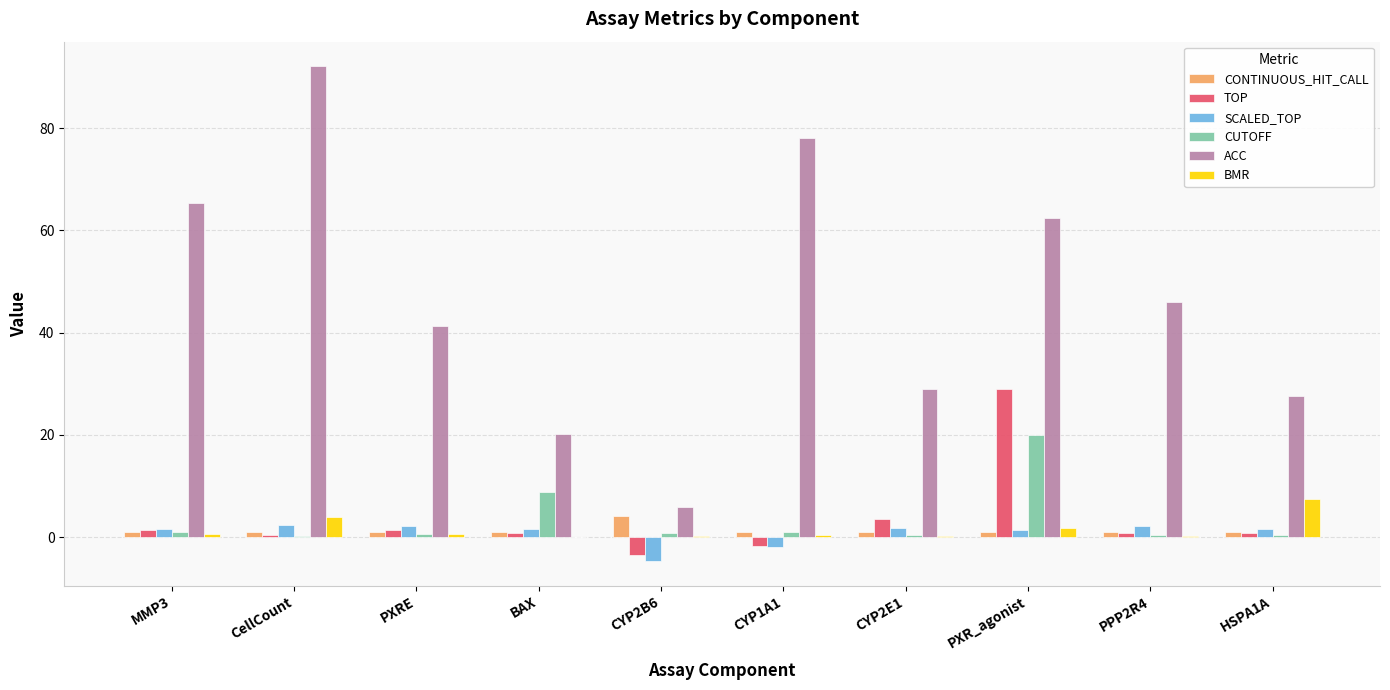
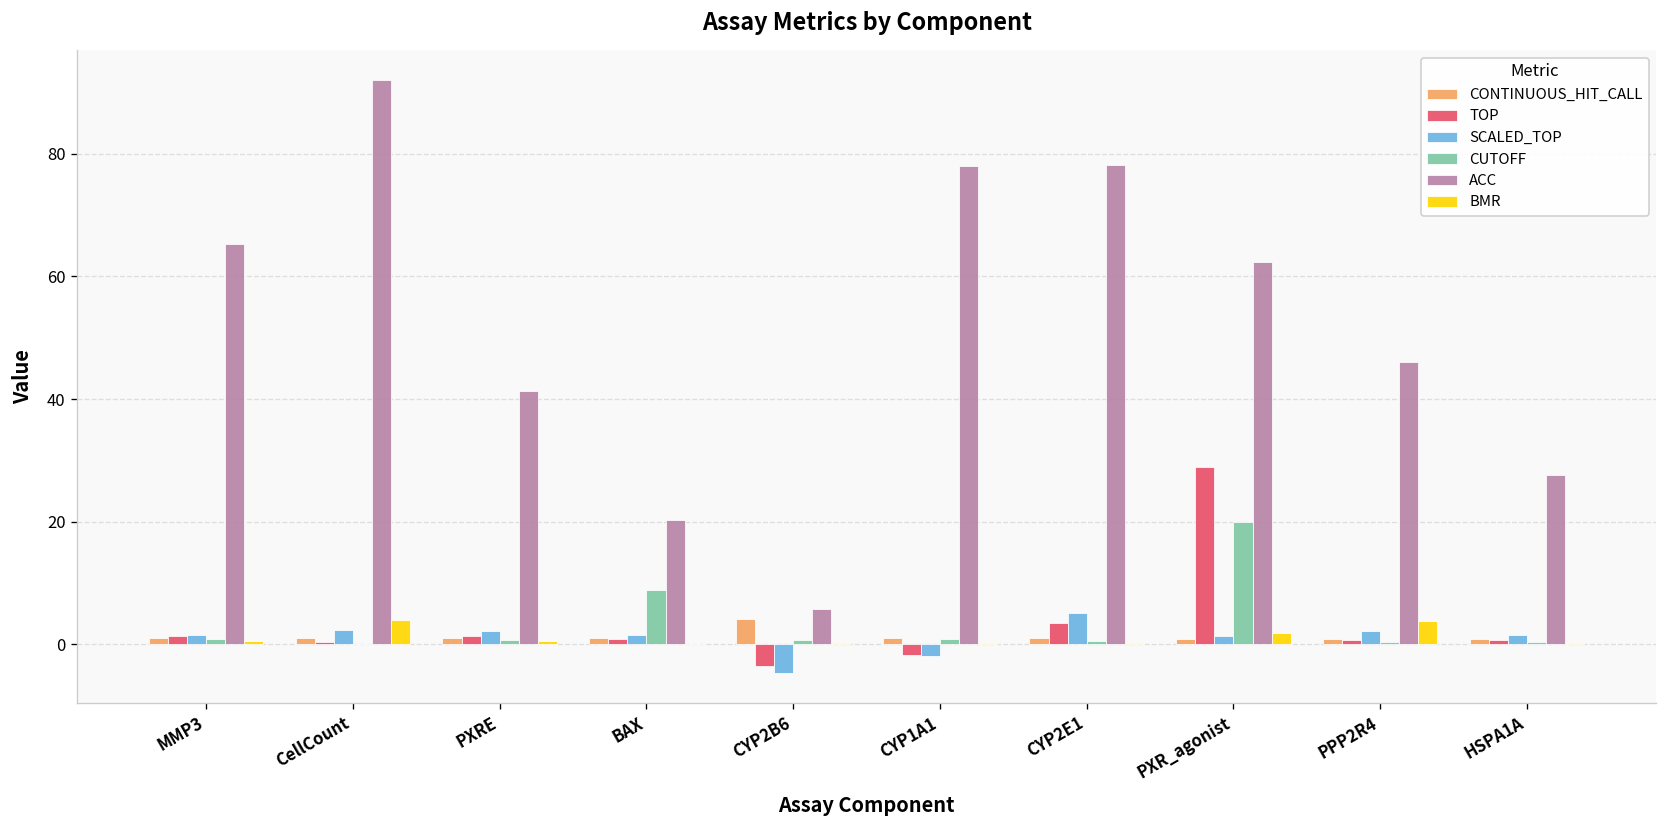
  {
    "CONTINUOUS_HIT_CALL": {
      "MMP3": 1,
      "CellCount": 1,
      "PXRE": 1,
      "BAX": 1,
      "CYP2B6": 4,
      "CYP1A1": 1,
      "CYP2E1": 1,
      "PXR_agonist": 1,
      "PPP2R4": 1,
      "HSPA1A": 1
    },
    "TOP": {
      "MMP3": 1,
      "PXRE": 1,
      "BAX": 1,
      "CYP2B6": -4,
      "CYP1A1": -2,
      "CYP2E1": 4,
      "PXR_agonist": 29,
      "PPP2R4": 1,
      "HSPA1A": 1
    },
    "SCALED_TOP": {
      "MMP3": 2,
      "CellCount": 2,
      "PXRE": 2,
      "BAX": 2,
      "CYP2B6": -5,
      "CYP1A1": -2,
-     "CYP2E1": 2,
+     "CYP2E1": 5,
      "PXR_agonist": 1,
      "PPP2R4": 2,
      "HSPA1A": 1
    },
    "CUTOFF": {
      "MMP3": 1,
      "PXRE": 1,
      "BAX": 9,
      "CYP2B6": 1,
      "CYP1A1": 1,
      "PXR_agonist": 20
    },
    "ACC": {
      "MMP3": 65,
      "CellCount": 92,
      "PXRE": 41,
      "BAX": 20,
      "CYP2B6": 6,
      "CYP1A1": 78,
-     "CYP2E1": 29,
+     "CYP2E1": 78,
      "PXR_agonist": 62,
      "PPP2R4": 46,
      "HSPA1A": 28
    },
    "BMR": {
      "MMP3": 1,
      "CellCount": 4,
      "PXRE": 1,
      "PXR_agonist": 2,
-     "PPP2R4": 0,
-     "HSPA1A": 7
+     "PPP2R4": 4,
+     "HSPA1A": 0
    }
  }
